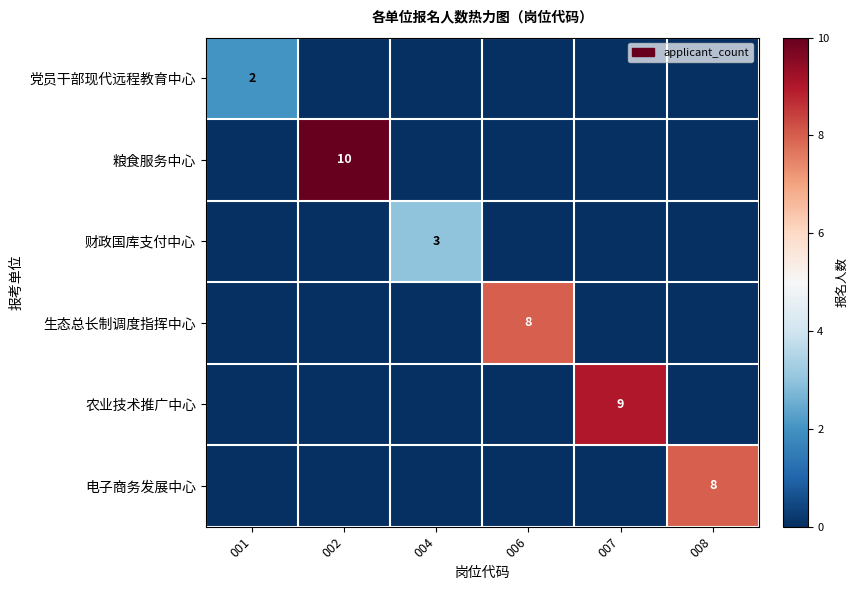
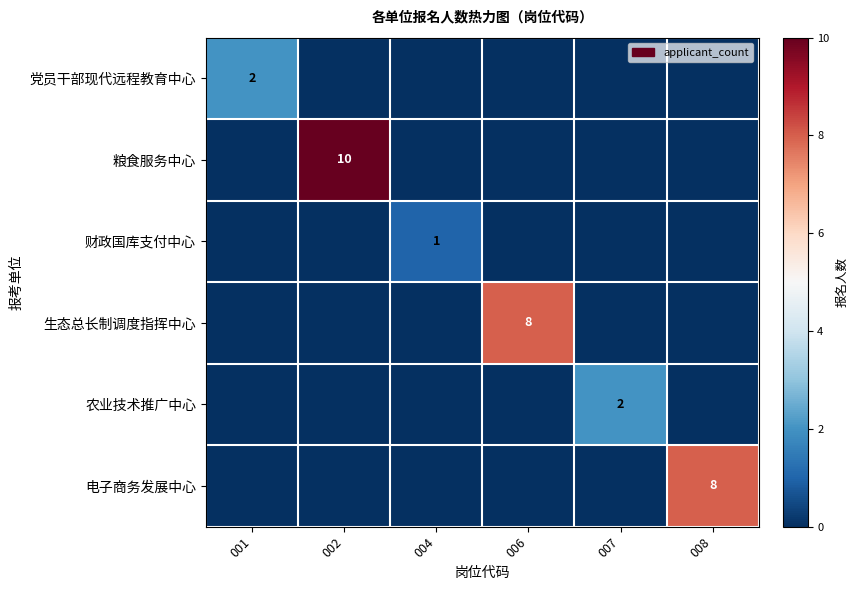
  {
    "党员干部现代远程教育中心": {
      "001": 2
    },
    "粮食服务中心": {
      "002": 10
    },
    "财政国库支付中心": {
-     "004": 3
+     "004": 1
    },
    "生态总长制调度指挥中心": {
      "006": 8
    },
    "农业技术推广中心": {
-     "007": 9
+     "007": 2
    },
    "电子商务发展中心": {
      "008": 8
    }
  }
